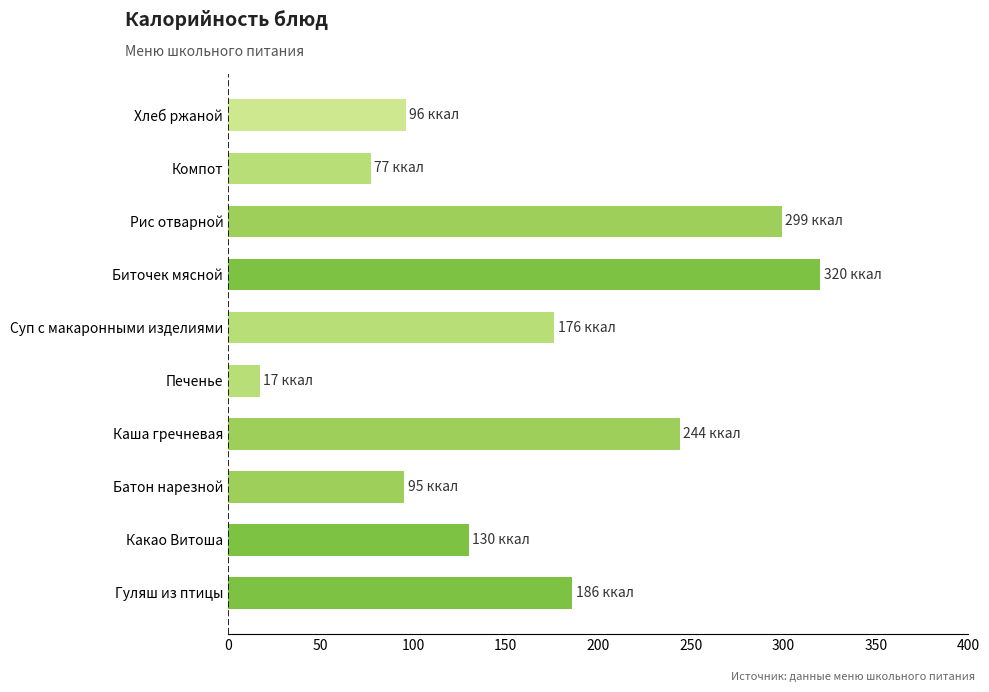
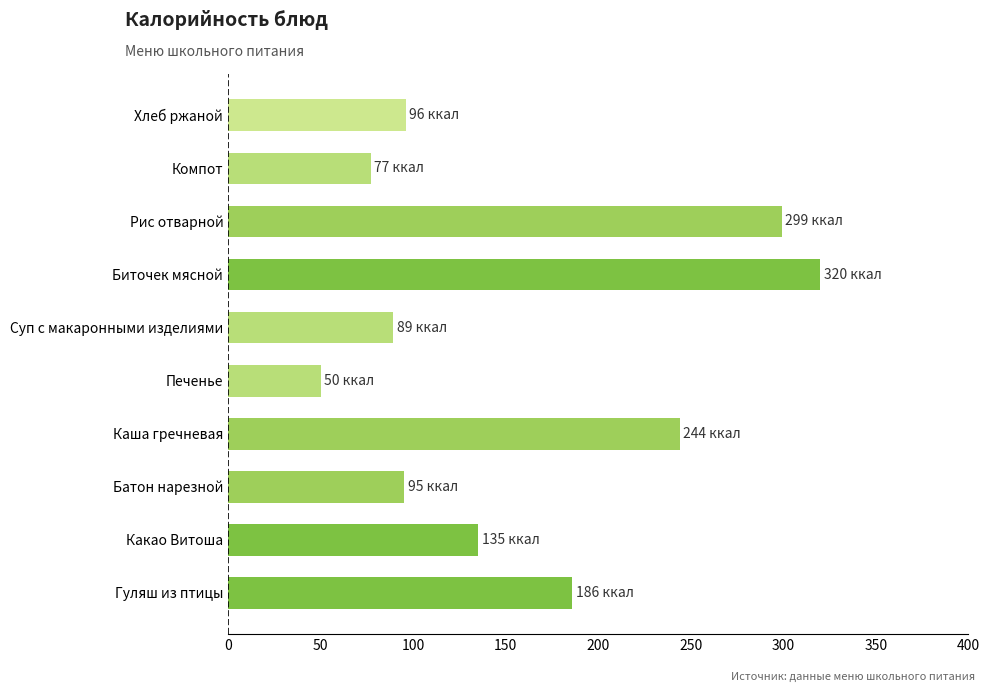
  {
    "Хлеб ржаной": 96,
    "Компот": 77,
    "Рис отварной": 299,
    "Биточек мясной": 320,
-   "Суп с макаронными изделиями": 176,
-   "Печенье": 17,
+   "Суп с макаронными изделиями": 89,
+   "Печенье": 50,
    "Каша гречневая": 244,
    "Батон нарезной": 95,
-   "Какао Витоша": 130,
+   "Какао Витоша": 135,
    "Гуляш из птицы": 186
  }
